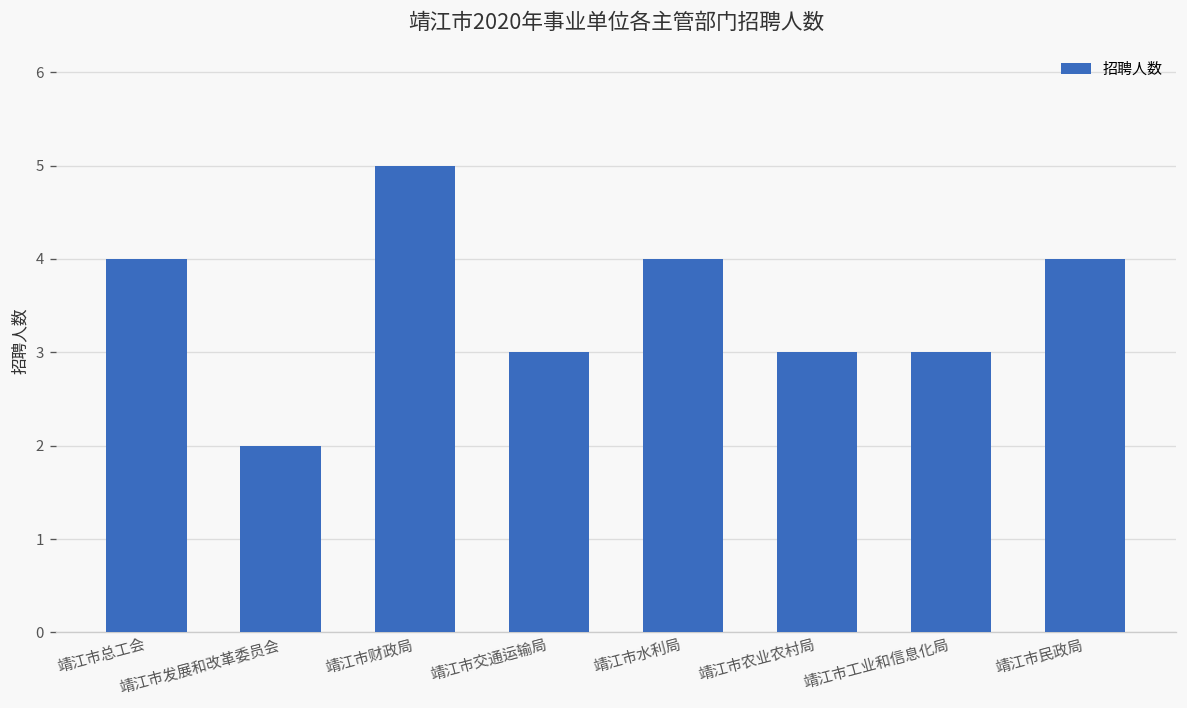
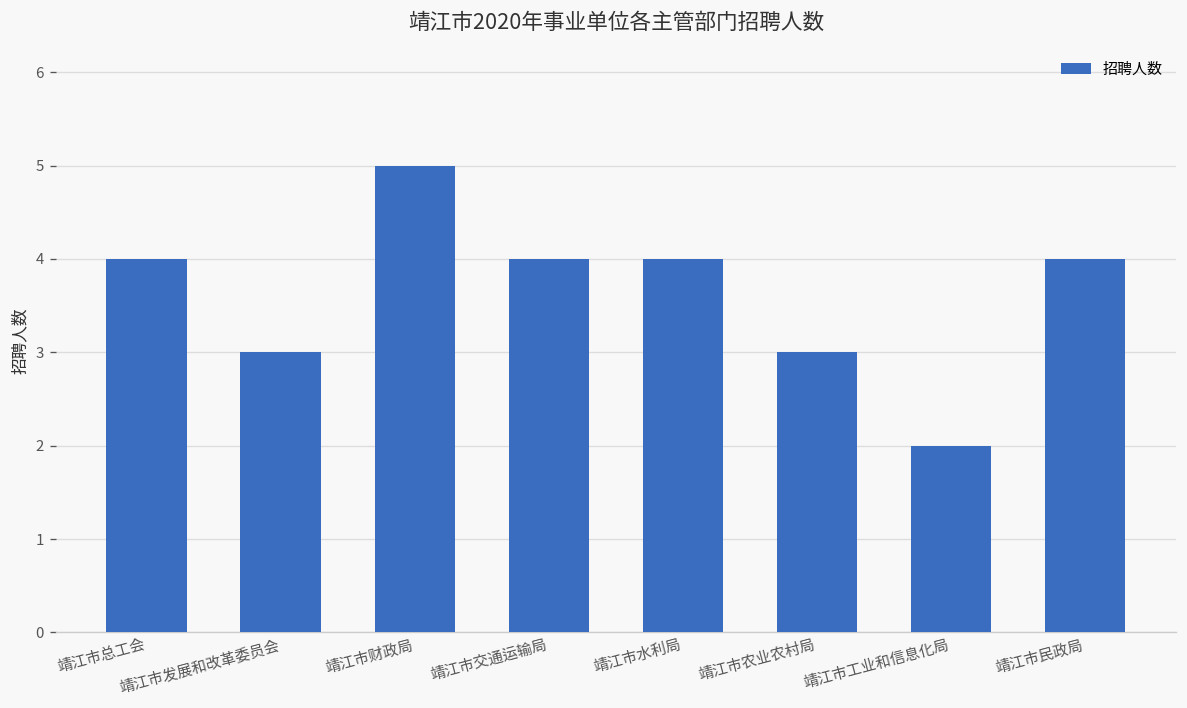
  {
    "靖江市总工会": 4,
-   "靖江市发展和改革委员会": 2,
+   "靖江市发展和改革委员会": 3,
    "靖江市财政局": 5,
-   "靖江市交通运输局": 3,
+   "靖江市交通运输局": 4,
    "靖江市水利局": 4,
    "靖江市农业农村局": 3,
-   "靖江市工业和信息化局": 3,
+   "靖江市工业和信息化局": 2,
    "靖江市民政局": 4
  }
